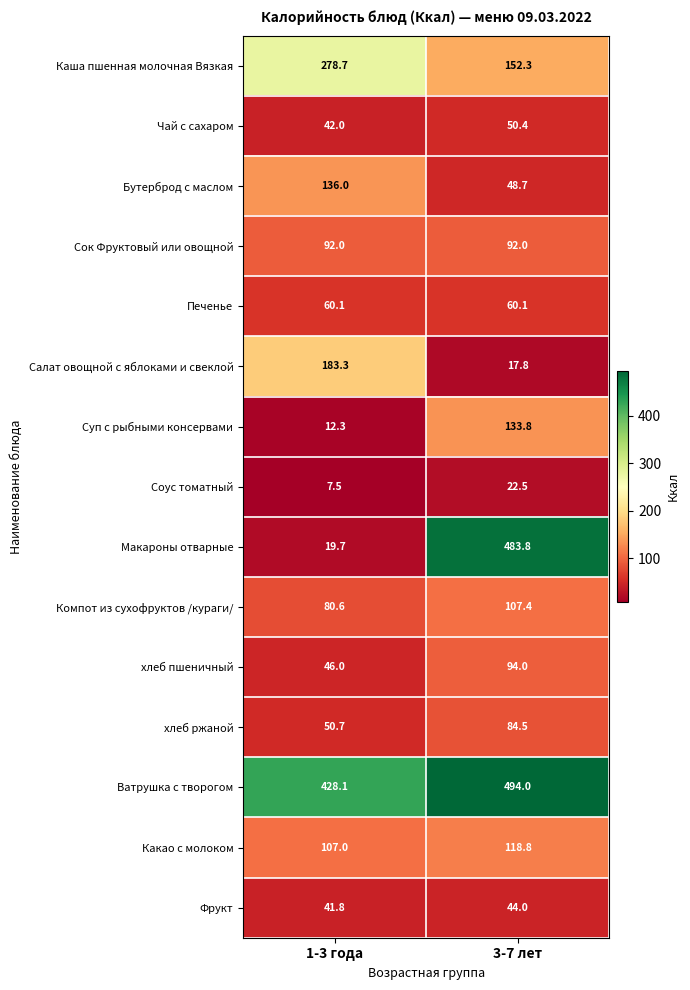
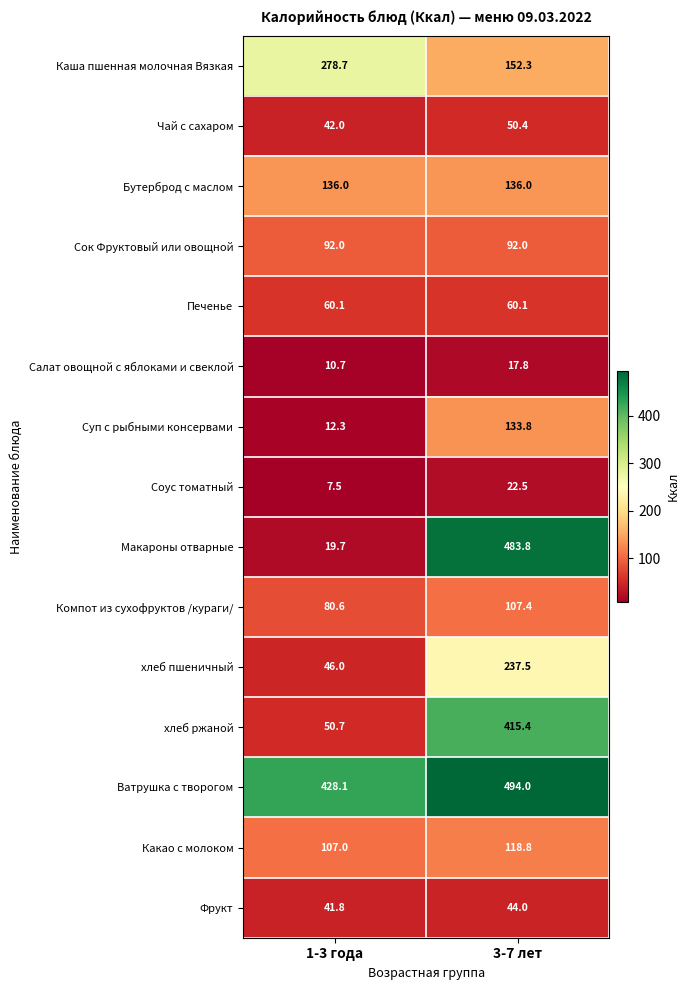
  {
    "Каша пшенная молочная Вязкая": {
      "1-3 года": 278.7,
      "3-7 лет": 152.3
    },
    "Чай с сахаром": {
      "1-3 года": 42.0,
      "3-7 лет": 50.4
    },
    "Бутерброд с маслом": {
      "1-3 года": 136.0,
-     "3-7 лет": 48.7
+     "3-7 лет": 136.0
    },
    "Сок Фруктовый или овощной": {
      "1-3 года": 92.0,
      "3-7 лет": 92.0
    },
    "Печенье": {
      "1-3 года": 60.1,
      "3-7 лет": 60.1
    },
    "Салат овощной с яблоками и свеклой": {
-     "1-3 года": 183.3,
+     "1-3 года": 10.7,
      "3-7 лет": 17.8
    },
    "Суп с рыбными консервами": {
      "1-3 года": 12.3,
      "3-7 лет": 133.8
    },
    "Соус томатный": {
      "1-3 года": 7.5,
      "3-7 лет": 22.5
    },
    "Макароны отварные": {
      "1-3 года": 19.7,
      "3-7 лет": 483.8
    },
    "Компот из сухофруктов /кураги/": {
      "1-3 года": 80.6,
      "3-7 лет": 107.4
    },
    "хлеб пшеничный": {
      "1-3 года": 46.0,
-     "3-7 лет": 94.0
+     "3-7 лет": 237.5
    },
    "хлеб ржаной": {
      "1-3 года": 50.7,
-     "3-7 лет": 84.5
+     "3-7 лет": 415.4
    },
    "Ватрушка с творогом": {
      "1-3 года": 428.1,
      "3-7 лет": 494.0
    },
    "Какао с молоком": {
      "1-3 года": 107.0,
      "3-7 лет": 118.8
    },
    "Фрукт": {
      "1-3 года": 41.8,
      "3-7 лет": 44.0
    }
  }
